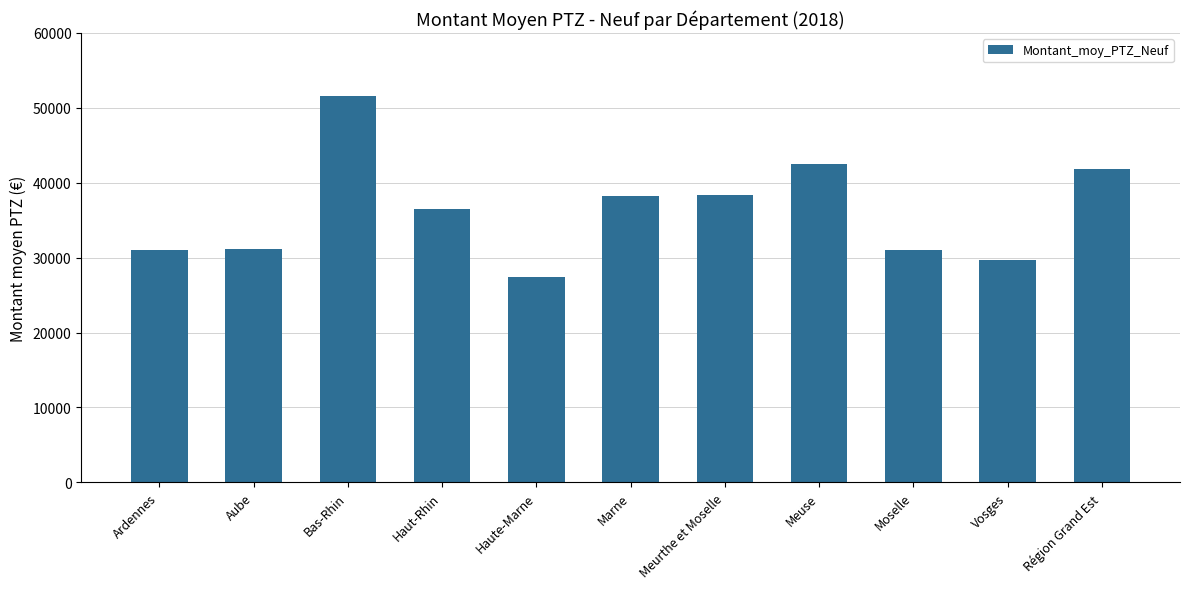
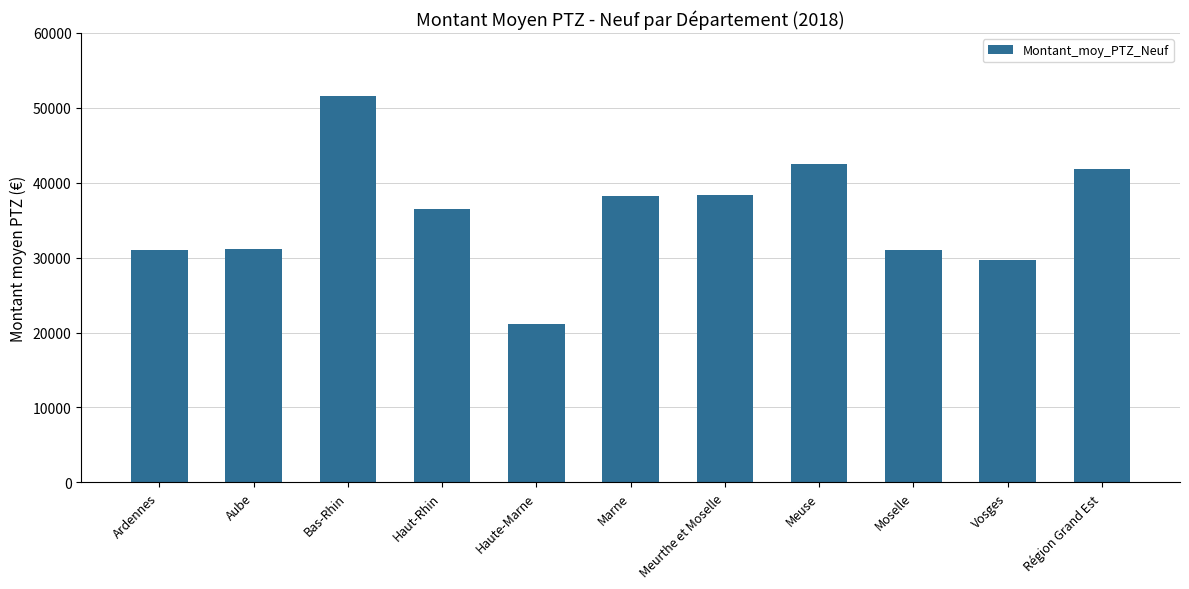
  {
    "Ardennes": 31000,
    "Aube": 31000,
    "Bas-Rhin": 52000,
    "Haut-Rhin": 37000,
-   "Haute-Marne": 27000,
+   "Haute-Marne": 21000,
    "Marne": 38000,
    "Meurthe et Moselle": 38000,
    "Meuse": 43000,
    "Moselle": 31000,
    "Vosges": 30000,
    "Région Grand Est": 42000
  }
